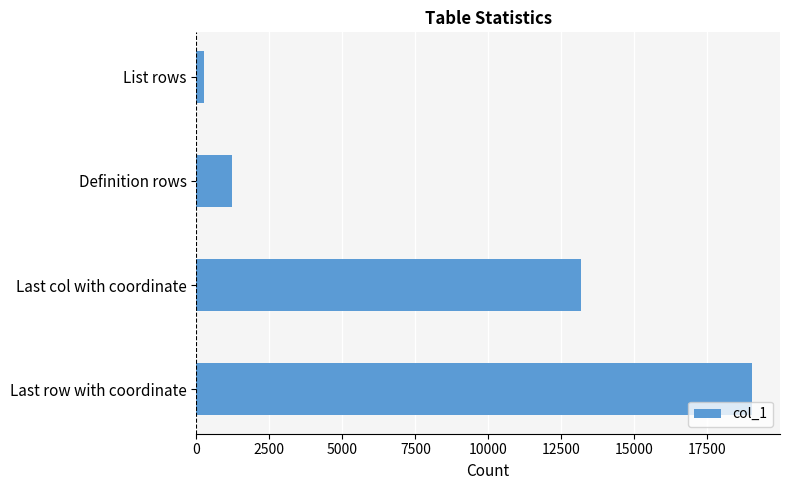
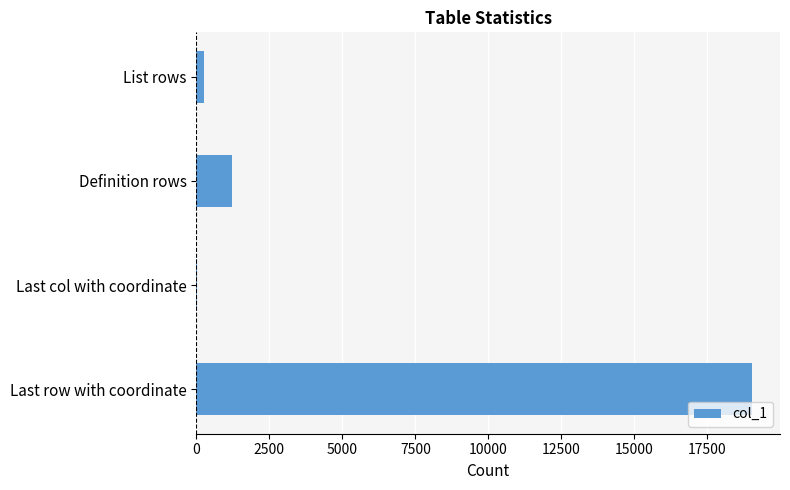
  {
    "List rows": 300,
    "Definition rows": 1200,
-   "Last col with coordinate": 13200,
+   "Last col with coordinate": 0,
    "Last row with coordinate": 19000
  }
